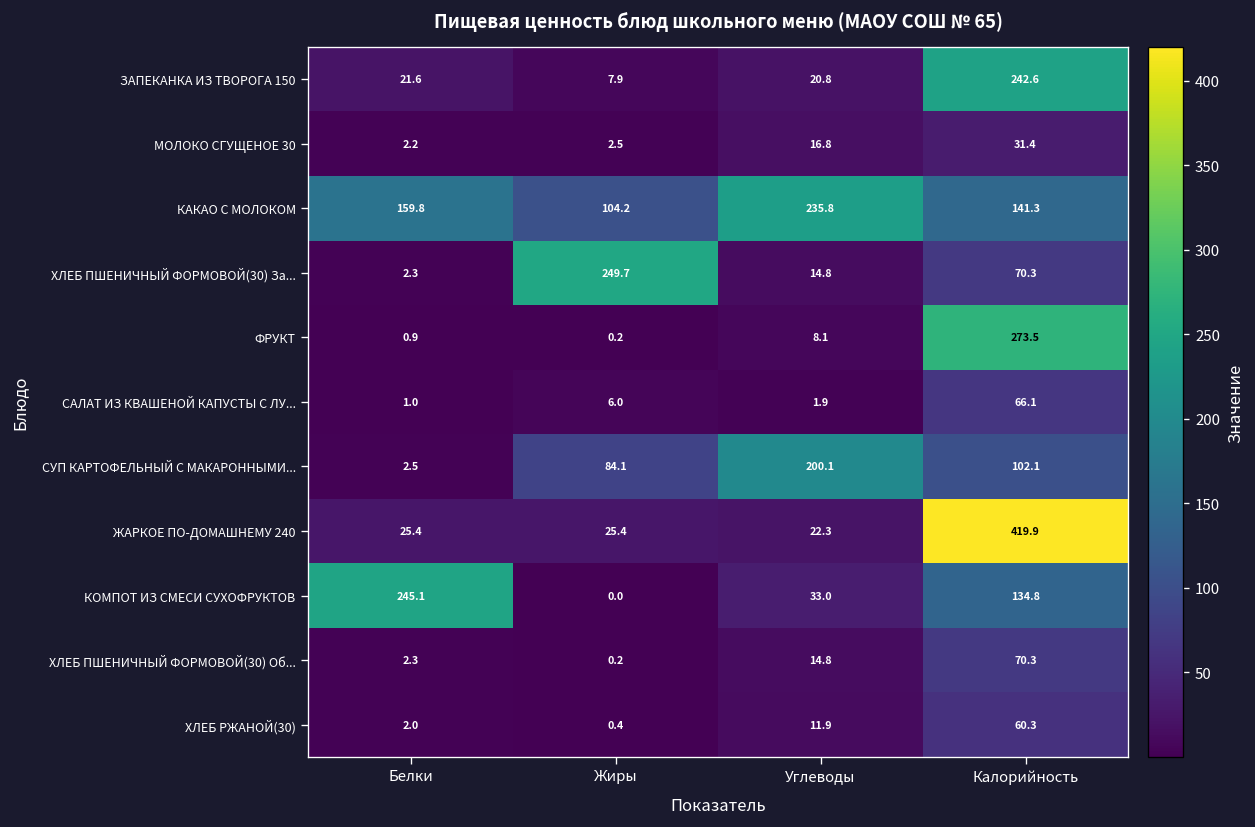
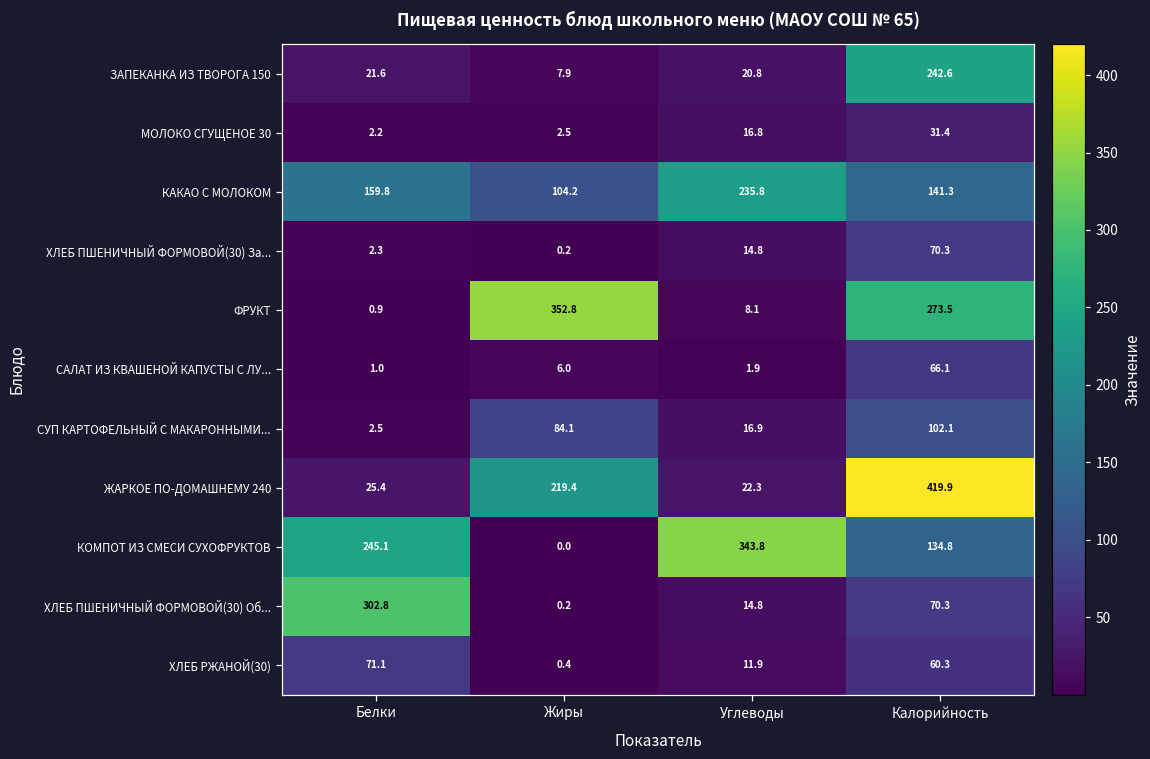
  {
    "ЗАПЕКАНКА ИЗ ТВОРОГА 150": {
      "Белки": 21.6,
      "Жиры": 7.9,
      "Углеводы": 20.8,
      "Калорийность": 242.6
    },
    "МОЛОКО СГУЩЕНОЕ 30": {
      "Белки": 2.2,
      "Жиры": 2.5,
      "Углеводы": 16.8,
      "Калорийность": 31.4
    },
    "КАКАО С МОЛОКОМ": {
      "Белки": 159.8,
      "Жиры": 104.2,
      "Углеводы": 235.8,
      "Калорийность": 141.3
    },
    "ХЛЕБ ПШЕНИЧНЫЙ ФОРМОВОЙ(30) За...": {
      "Белки": 2.3,
-     "Жиры": 249.7,
+     "Жиры": 0.2,
      "Углеводы": 14.8,
      "Калорийность": 70.3
    },
    "ФРУКТ": {
      "Белки": 0.9,
-     "Жиры": 0.2,
+     "Жиры": 352.8,
      "Углеводы": 8.1,
      "Калорийность": 273.5
    },
    "САЛАТ ИЗ КВАШЕНОЙ КАПУСТЫ С ЛУ...": {
      "Белки": 1.0,
      "Жиры": 6.0,
      "Углеводы": 1.9,
      "Калорийность": 66.1
    },
    "СУП КАРТОФЕЛЬНЫЙ С МАКАРОННЫМИ...": {
      "Белки": 2.5,
      "Жиры": 84.1,
-     "Углеводы": 200.1,
+     "Углеводы": 16.9,
      "Калорийность": 102.1
    },
    "ЖАРКОЕ ПО-ДОМАШНЕМУ 240": {
      "Белки": 25.4,
-     "Жиры": 25.4,
+     "Жиры": 219.4,
      "Углеводы": 22.3,
      "Калорийность": 419.9
    },
    "КОМПОТ ИЗ СМЕСИ СУХОФРУКТОВ": {
      "Белки": 245.1,
      "Жиры": 0.0,
-     "Углеводы": 33.0,
+     "Углеводы": 343.8,
      "Калорийность": 134.8
    },
    "ХЛЕБ ПШЕНИЧНЫЙ ФОРМОВОЙ(30) Об...": {
-     "Белки": 2.3,
+     "Белки": 302.8,
      "Жиры": 0.2,
      "Углеводы": 14.8,
      "Калорийность": 70.3
    },
    "ХЛЕБ РЖАНОЙ(30)": {
-     "Белки": 2.0,
+     "Белки": 71.1,
      "Жиры": 0.4,
      "Углеводы": 11.9,
      "Калорийность": 60.3
    }
  }
